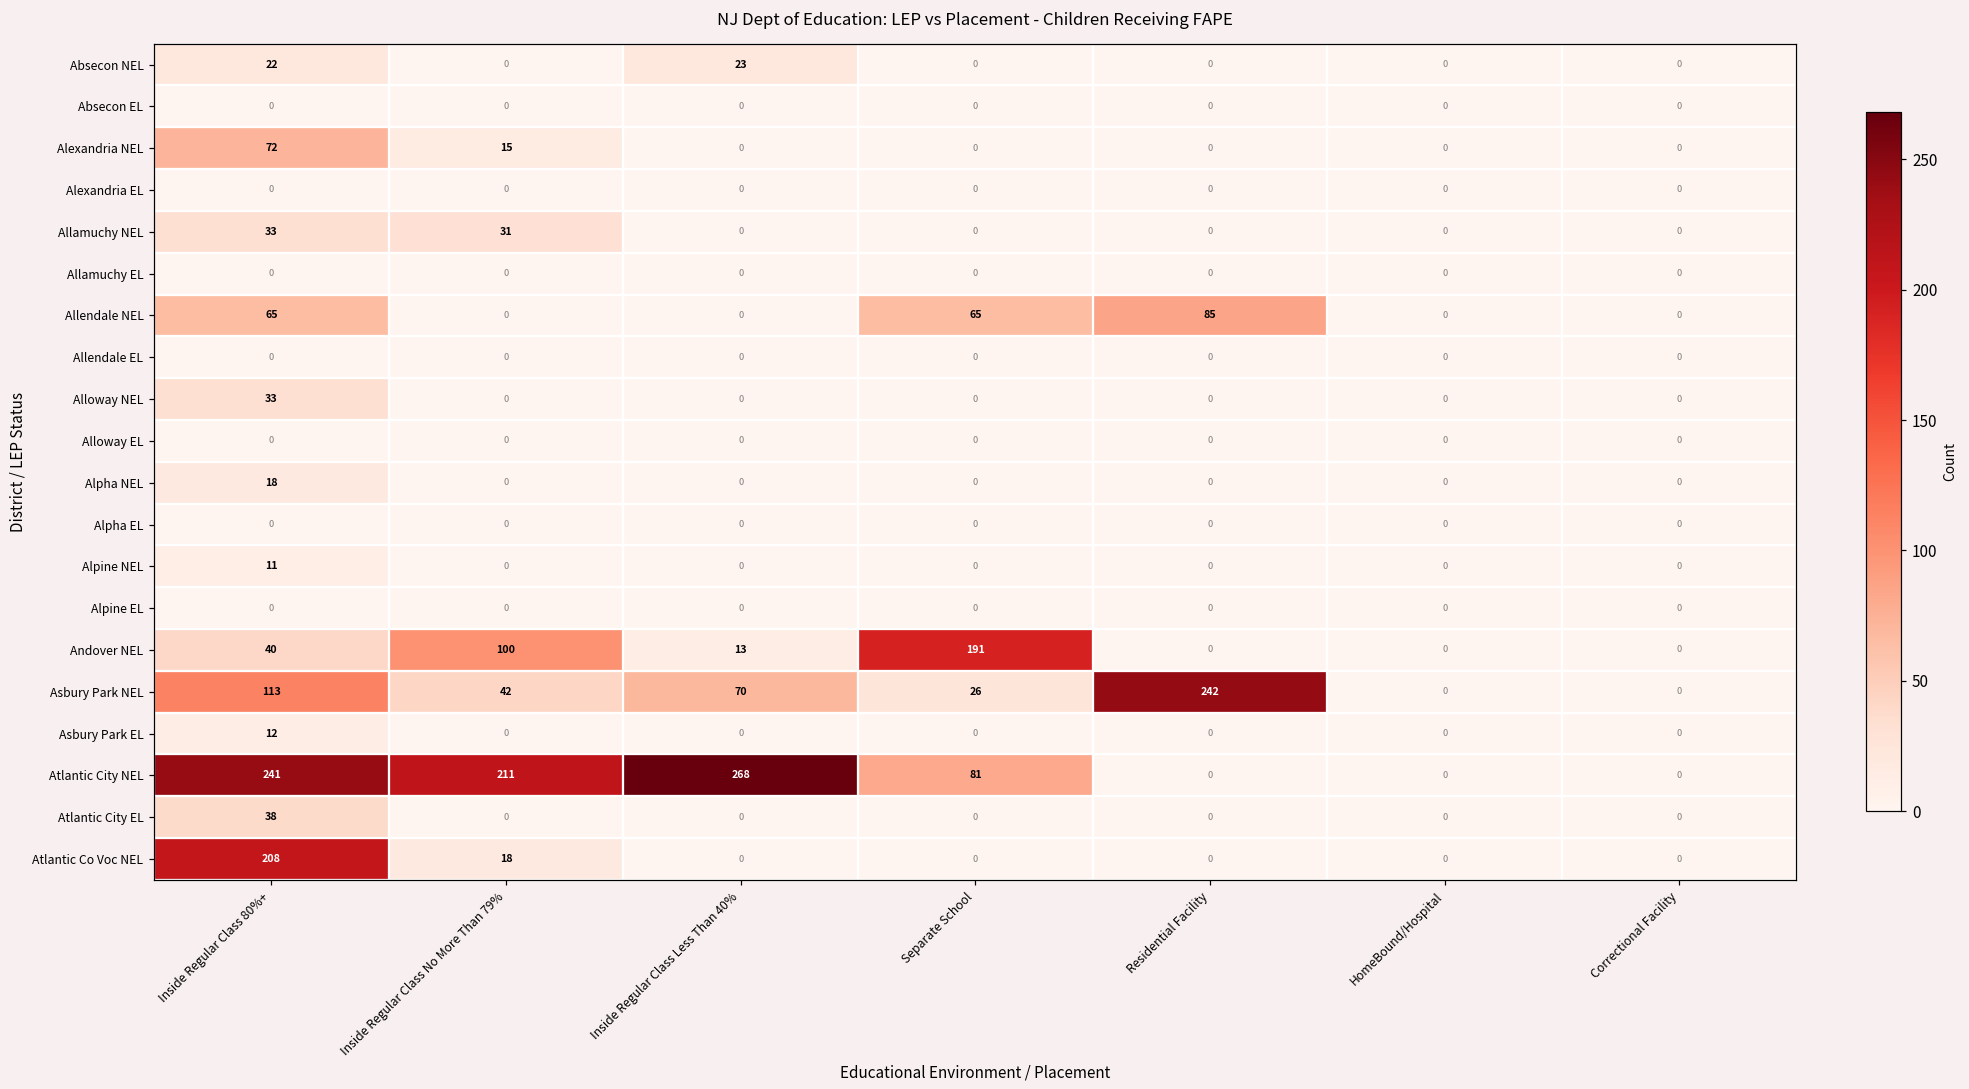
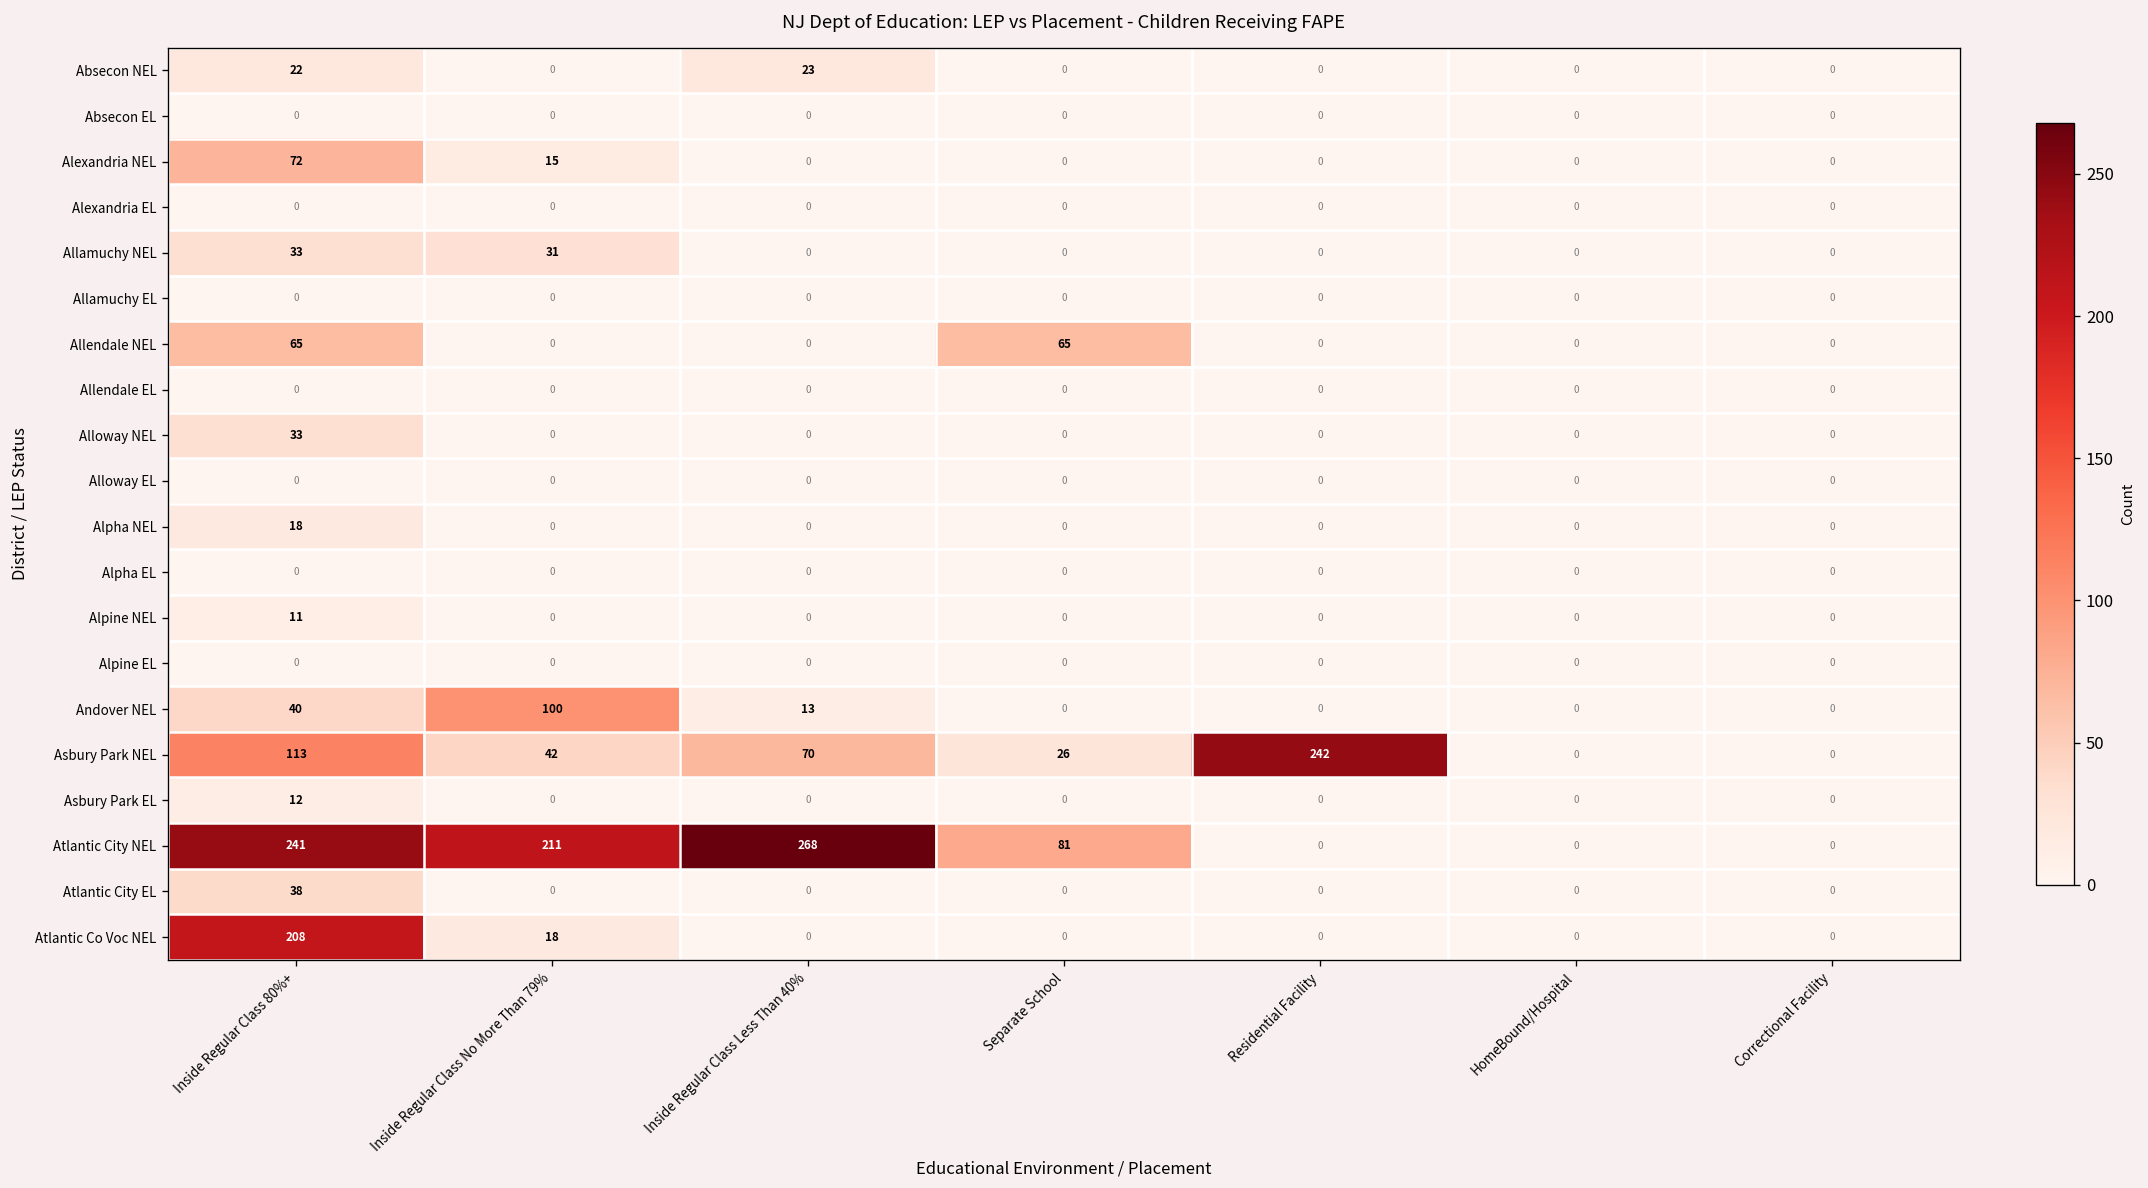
  {
    "Absecon NEL": {
      "Inside Regular Class 80%+": 22,
      "Inside Regular Class No More Than 79%": 0,
      "Inside Regular Class Less Than 40%": 23,
      "Separate School": 0,
      "Residential Facility": 0,
      "HomeBound/Hospital": 0,
      "Correctional Facility": 0
    },
    "Absecon EL": {
      "Inside Regular Class 80%+": 0,
      "Inside Regular Class No More Than 79%": 0,
      "Inside Regular Class Less Than 40%": 0,
      "Separate School": 0,
      "Residential Facility": 0,
      "HomeBound/Hospital": 0,
      "Correctional Facility": 0
    },
    "Alexandria NEL": {
      "Inside Regular Class 80%+": 72,
      "Inside Regular Class No More Than 79%": 15,
      "Inside Regular Class Less Than 40%": 0,
      "Separate School": 0,
      "Residential Facility": 0,
      "HomeBound/Hospital": 0,
      "Correctional Facility": 0
    },
    "Alexandria EL": {
      "Inside Regular Class 80%+": 0,
      "Inside Regular Class No More Than 79%": 0,
      "Inside Regular Class Less Than 40%": 0,
      "Separate School": 0,
      "Residential Facility": 0,
      "HomeBound/Hospital": 0,
      "Correctional Facility": 0
    },
    "Allamuchy NEL": {
      "Inside Regular Class 80%+": 33,
      "Inside Regular Class No More Than 79%": 31,
      "Inside Regular Class Less Than 40%": 0,
      "Separate School": 0,
      "Residential Facility": 0,
      "HomeBound/Hospital": 0,
      "Correctional Facility": 0
    },
    "Allamuchy EL": {
      "Inside Regular Class 80%+": 0,
      "Inside Regular Class No More Than 79%": 0,
      "Inside Regular Class Less Than 40%": 0,
      "Separate School": 0,
      "Residential Facility": 0,
      "HomeBound/Hospital": 0,
      "Correctional Facility": 0
    },
    "Allendale NEL": {
      "Inside Regular Class 80%+": 65,
      "Inside Regular Class No More Than 79%": 0,
      "Inside Regular Class Less Than 40%": 0,
      "Separate School": 65,
-     "Residential Facility": 85,
+     "Residential Facility": 0,
      "HomeBound/Hospital": 0,
      "Correctional Facility": 0
    },
    "Allendale EL": {
      "Inside Regular Class 80%+": 0,
      "Inside Regular Class No More Than 79%": 0,
      "Inside Regular Class Less Than 40%": 0,
      "Separate School": 0,
      "Residential Facility": 0,
      "HomeBound/Hospital": 0,
      "Correctional Facility": 0
    },
    "Alloway NEL": {
      "Inside Regular Class 80%+": 33,
      "Inside Regular Class No More Than 79%": 0,
      "Inside Regular Class Less Than 40%": 0,
      "Separate School": 0,
      "Residential Facility": 0,
      "HomeBound/Hospital": 0,
      "Correctional Facility": 0
    },
    "Alloway EL": {
      "Inside Regular Class 80%+": 0,
      "Inside Regular Class No More Than 79%": 0,
      "Inside Regular Class Less Than 40%": 0,
      "Separate School": 0,
      "Residential Facility": 0,
      "HomeBound/Hospital": 0,
      "Correctional Facility": 0
    },
    "Alpha NEL": {
      "Inside Regular Class 80%+": 18,
      "Inside Regular Class No More Than 79%": 0,
      "Inside Regular Class Less Than 40%": 0,
      "Separate School": 0,
      "Residential Facility": 0,
      "HomeBound/Hospital": 0,
      "Correctional Facility": 0
    },
    "Alpha EL": {
      "Inside Regular Class 80%+": 0,
      "Inside Regular Class No More Than 79%": 0,
      "Inside Regular Class Less Than 40%": 0,
      "Separate School": 0,
      "Residential Facility": 0,
      "HomeBound/Hospital": 0,
      "Correctional Facility": 0
    },
    "Alpine NEL": {
      "Inside Regular Class 80%+": 11,
      "Inside Regular Class No More Than 79%": 0,
      "Inside Regular Class Less Than 40%": 0,
      "Separate School": 0,
      "Residential Facility": 0,
      "HomeBound/Hospital": 0,
      "Correctional Facility": 0
    },
    "Alpine EL": {
      "Inside Regular Class 80%+": 0,
      "Inside Regular Class No More Than 79%": 0,
      "Inside Regular Class Less Than 40%": 0,
      "Separate School": 0,
      "Residential Facility": 0,
      "HomeBound/Hospital": 0,
      "Correctional Facility": 0
    },
    "Andover NEL": {
      "Inside Regular Class 80%+": 40,
      "Inside Regular Class No More Than 79%": 100,
      "Inside Regular Class Less Than 40%": 13,
-     "Separate School": 191,
+     "Separate School": 0,
      "Residential Facility": 0,
      "HomeBound/Hospital": 0,
      "Correctional Facility": 0
    },
    "Asbury Park NEL": {
      "Inside Regular Class 80%+": 113,
      "Inside Regular Class No More Than 79%": 42,
      "Inside Regular Class Less Than 40%": 70,
      "Separate School": 26,
      "Residential Facility": 242,
      "HomeBound/Hospital": 0,
      "Correctional Facility": 0
    },
    "Asbury Park EL": {
      "Inside Regular Class 80%+": 12,
      "Inside Regular Class No More Than 79%": 0,
      "Inside Regular Class Less Than 40%": 0,
      "Separate School": 0,
      "Residential Facility": 0,
      "HomeBound/Hospital": 0,
      "Correctional Facility": 0
    },
    "Atlantic City NEL": {
      "Inside Regular Class 80%+": 241,
      "Inside Regular Class No More Than 79%": 211,
      "Inside Regular Class Less Than 40%": 268,
      "Separate School": 81,
      "Residential Facility": 0,
      "HomeBound/Hospital": 0,
      "Correctional Facility": 0
    },
    "Atlantic City EL": {
      "Inside Regular Class 80%+": 38,
      "Inside Regular Class No More Than 79%": 0,
      "Inside Regular Class Less Than 40%": 0,
      "Separate School": 0,
      "Residential Facility": 0,
      "HomeBound/Hospital": 0,
      "Correctional Facility": 0
    },
    "Atlantic Co Voc NEL": {
      "Inside Regular Class 80%+": 208,
      "Inside Regular Class No More Than 79%": 18,
      "Inside Regular Class Less Than 40%": 0,
      "Separate School": 0,
      "Residential Facility": 0,
      "HomeBound/Hospital": 0,
      "Correctional Facility": 0
    }
  }
